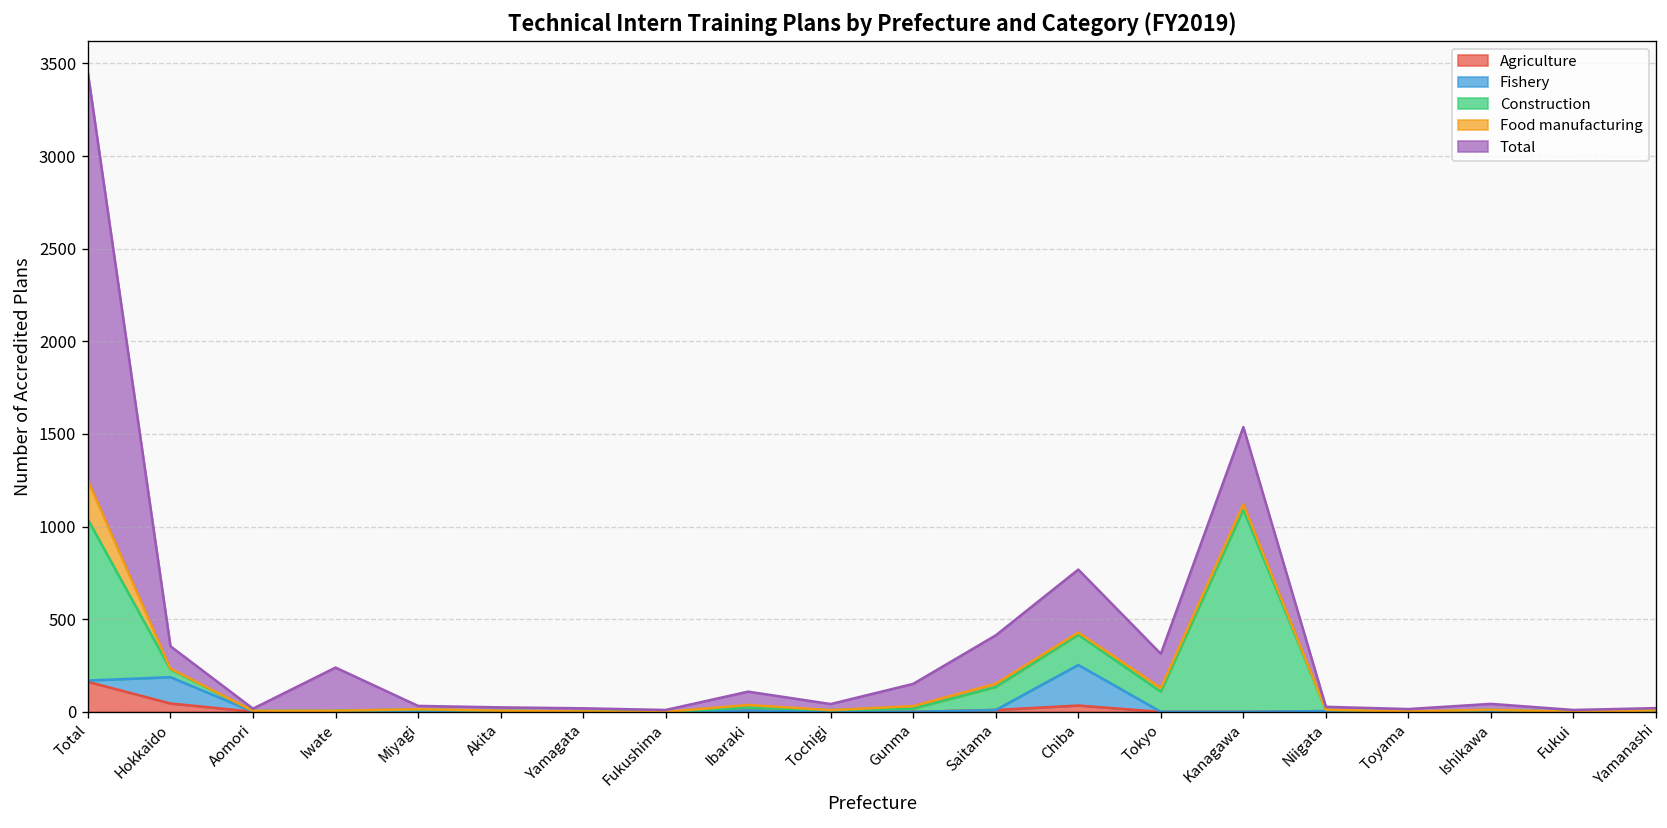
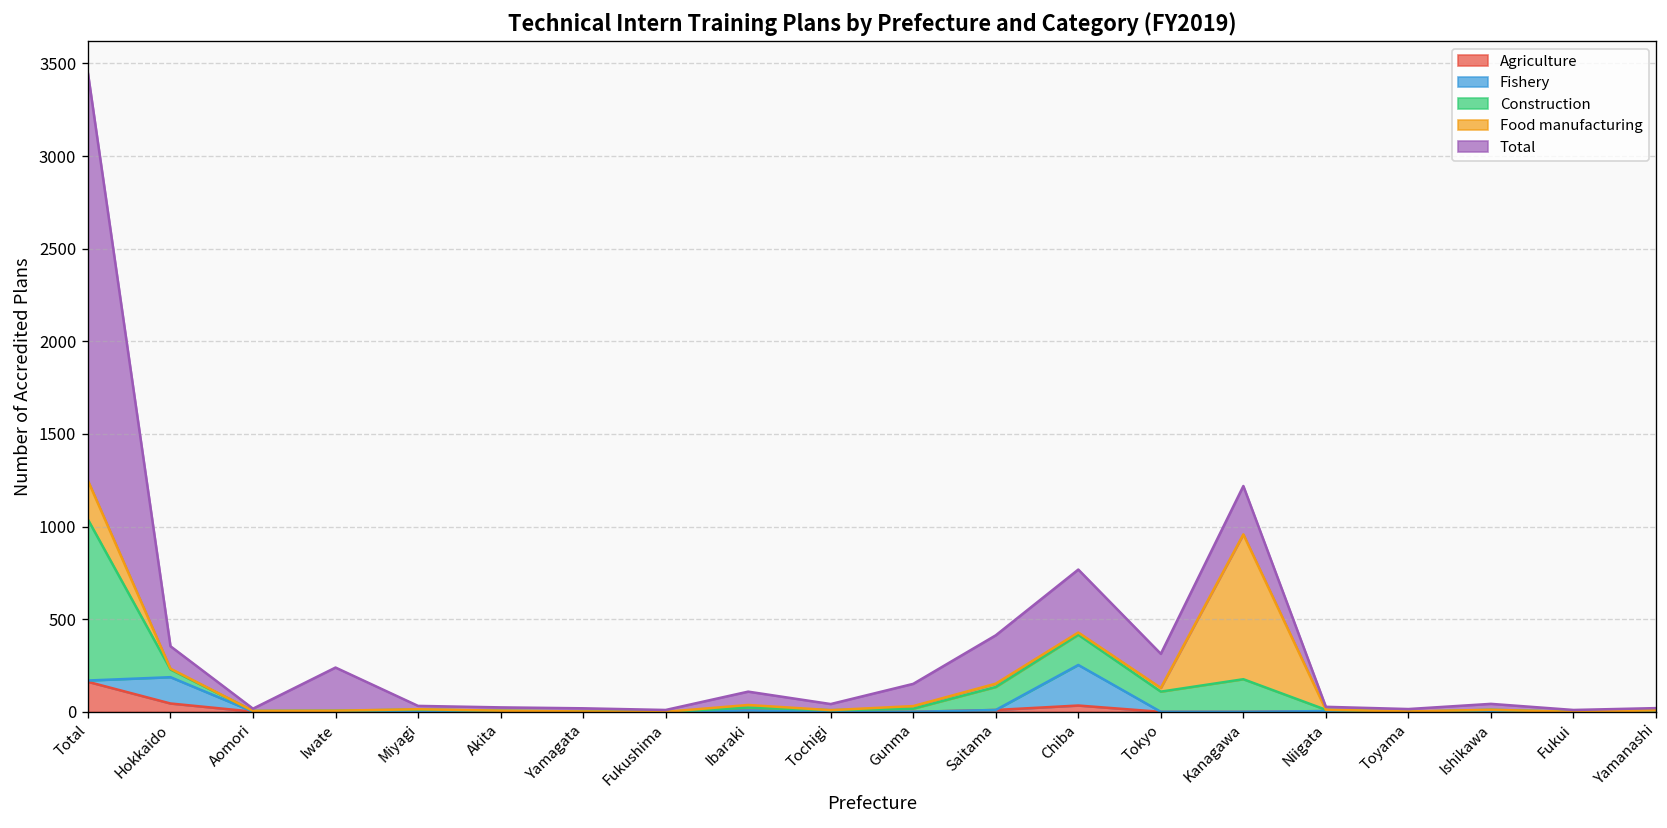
  {
    "Agriculture": {
      "Hokkaido": 50,
      "Chiba": 30
    },
    "Fishery": {
      "Hokkaido": 140,
      "Chiba": 220
    },
    "Construction": {
      "Total": 870,
      "Saitama": 120,
      "Tokyo": 110,
-     "Kanagawa": 1090
+     "Kanagawa": 180
    },
    "Food manufacturing": {
      "Total": 210,
      "Saitama": 20,
      "Tokyo": 20,
-     "Kanagawa": 30
+     "Kanagawa": 780
    },
    "Total": {
      "Total": 2200,
      "Hokkaido": 120,
      "Iwate": 230,
      "Miyagi": 20,
      "Akita": 20,
      "Yamagata": 20,
      "Ibaraki": 70,
      "Tochigi": 30,
      "Gunma": 120,
      "Saitama": 260,
      "Chiba": 340,
      "Tokyo": 180,
-     "Kanagawa": 420,
+     "Kanagawa": 260,
      "Ishikawa": 30
    }
  }
